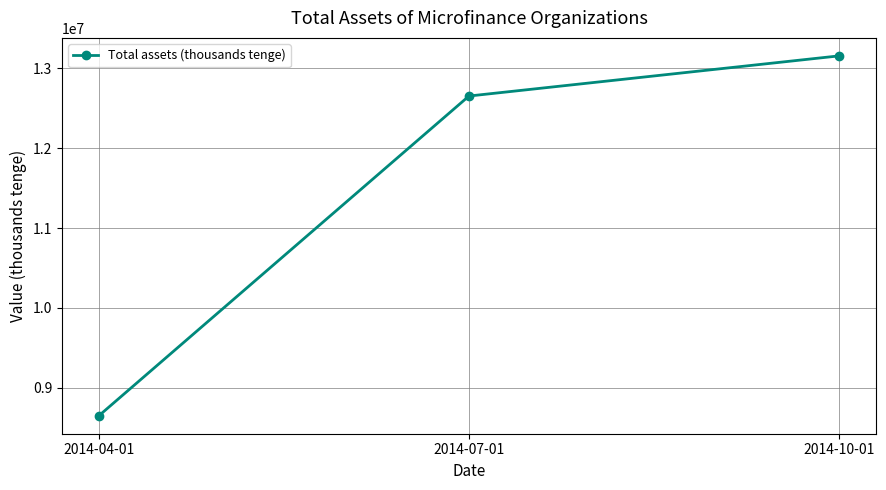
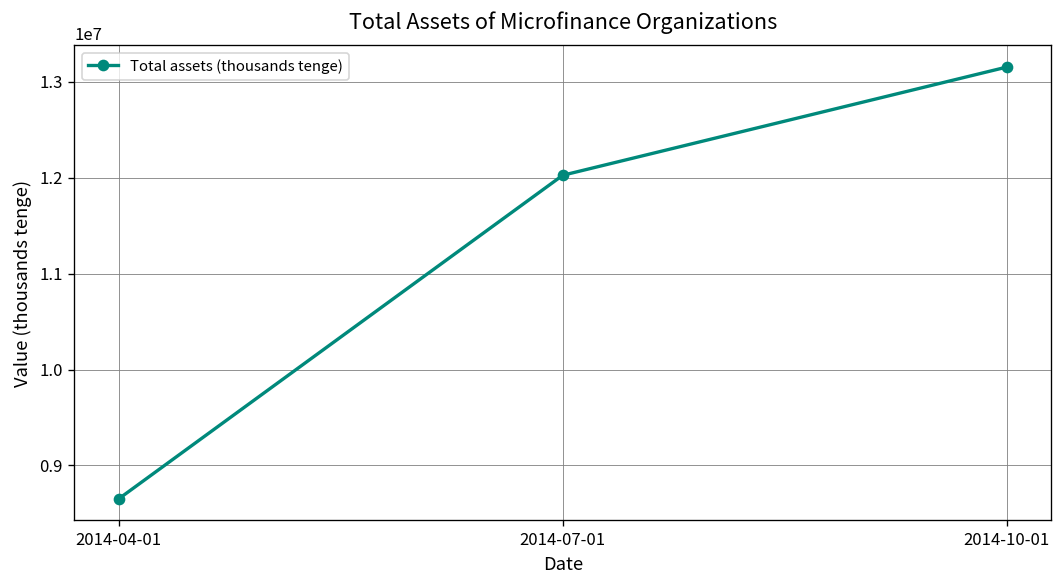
  {
    "2014-04-01": 8700000,
-   "2014-07-01": 12700000,
+   "2014-07-01": 12000000,
    "2014-10-01": 13200000
  }
